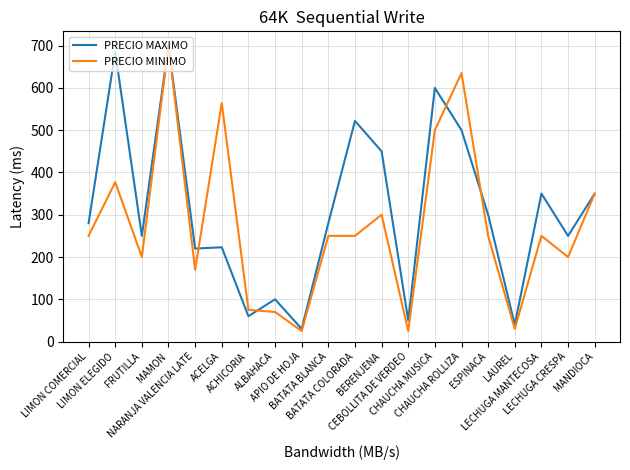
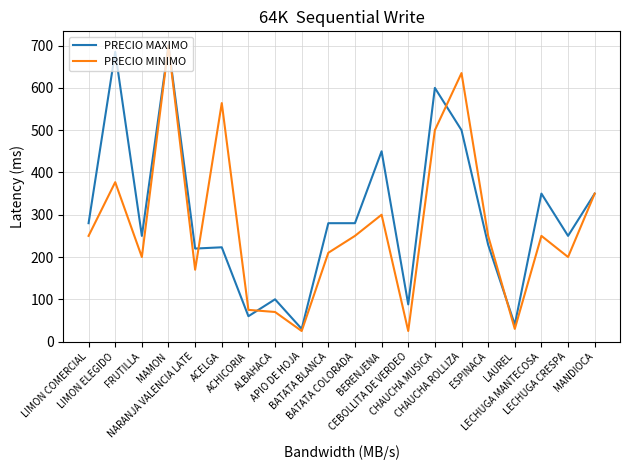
  {
    "PRECIO MAXIMO": {
      "LIMON COMERCIAL": 280,
      "FRUTILLA": 250,
      "NARANJA VALENCIA LATE": 220,
      "ACELGA": 220,
      "ACHICORIA": 60,
      "ALBAHACA": 100,
      "BATATA BLANCA": 280,
-     "BATATA COLORADA": 520,
+     "BATATA COLORADA": 280,
      "BERENJENA": 450,
-     "CEBOLLITA DE VERDEO": 50,
+     "CEBOLLITA DE VERDEO": 90,
      "CHAUCHA MUSICA": 600,
      "CHAUCHA ROLLIZA": 500,
-     "ESPINACA": 300,
+     "ESPINACA": 230,
      "LAUREL": 40,
      "LECHUGA MANTECOSA": 350,
      "LECHUGA CRESPA": 250
    },
    "PRECIO MINIMO": {
      "LIMON COMERCIAL": 250,
      "LIMON ELEGIDO": 380,
      "FRUTILLA": 200,
      "NARANJA VALENCIA LATE": 170,
      "ACELGA": 560,
      "ACHICORIA": 80,
      "ALBAHACA": 70,
-     "BATATA BLANCA": 250,
+     "BATATA BLANCA": 210,
      "BATATA COLORADA": 250,
      "BERENJENA": 300,
      "CEBOLLITA DE VERDEO": 30,
      "CHAUCHA MUSICA": 500,
      "CHAUCHA ROLLIZA": 640,
      "ESPINACA": 250,
      "LAUREL": 30,
      "LECHUGA MANTECOSA": 250,
      "LECHUGA CRESPA": 200
    }
  }
